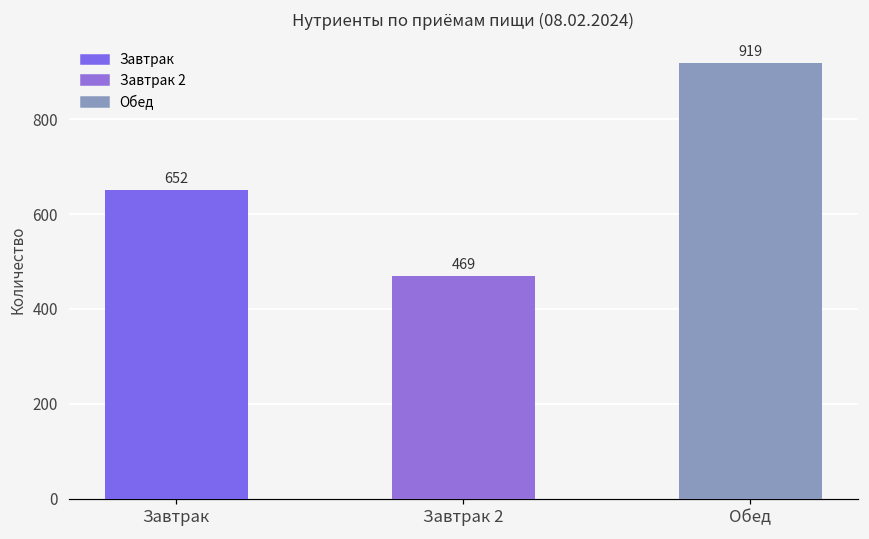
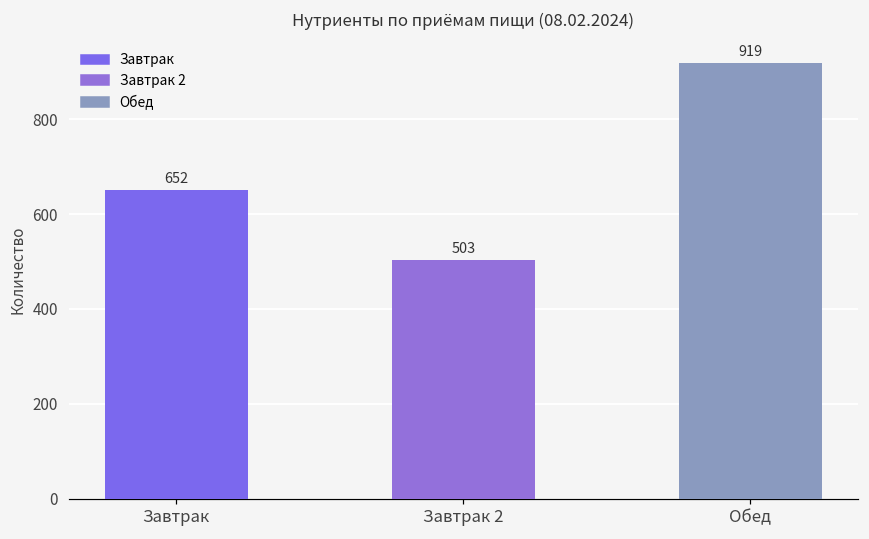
  {
    "Завтрак": 652,
-   "Завтрак 2": 469,
+   "Завтрак 2": 503,
    "Обед": 919
  }
